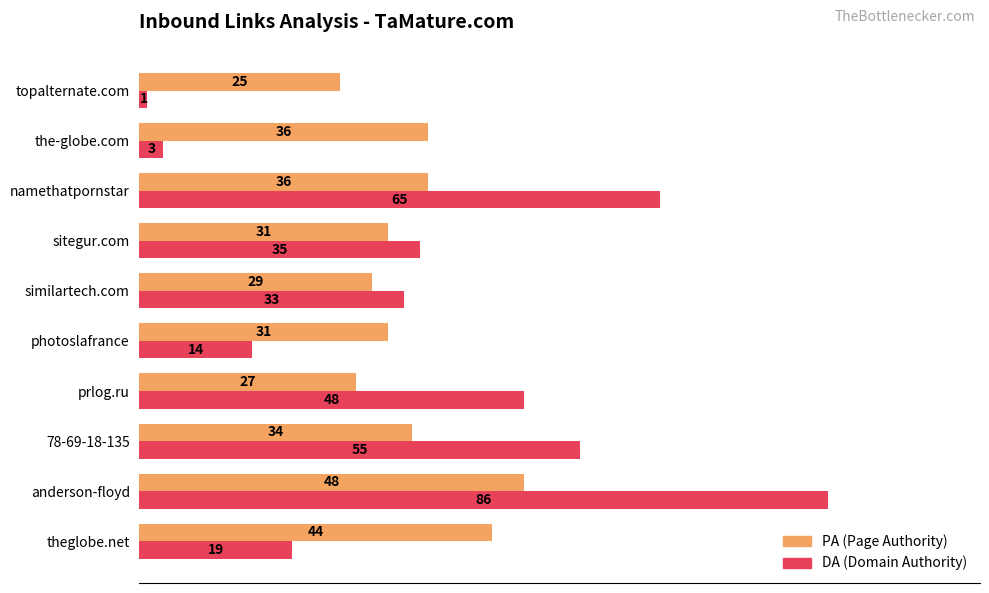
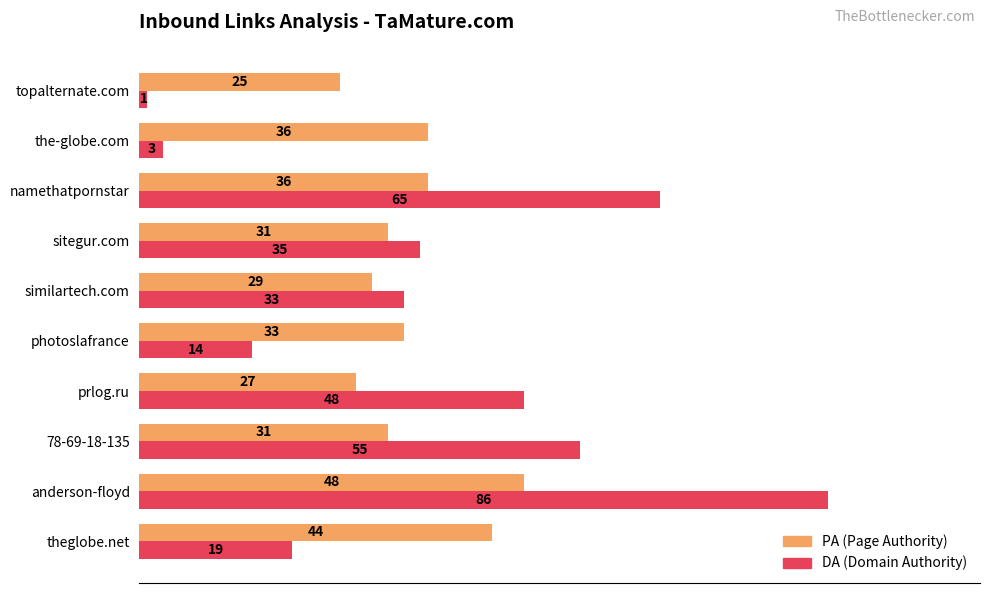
  {
    "PA (Page Authority)": {
      "topalternate.com": 25,
      "the-globe.com": 36,
      "namethatpornstar": 36,
      "sitegur.com": 31,
      "similartech.com": 29,
-     "photoslafrance": 31,
+     "photoslafrance": 33,
      "prlog.ru": 27,
-     "78-69-18-135": 34,
+     "78-69-18-135": 31,
      "anderson-floyd": 48,
      "theglobe.net": 44
    },
    "DA (Domain Authority)": {
      "topalternate.com": 1,
      "the-globe.com": 3,
      "namethatpornstar": 65,
      "sitegur.com": 35,
      "similartech.com": 33,
      "photoslafrance": 14,
      "prlog.ru": 48,
      "78-69-18-135": 55,
      "anderson-floyd": 86,
      "theglobe.net": 19
    }
  }
